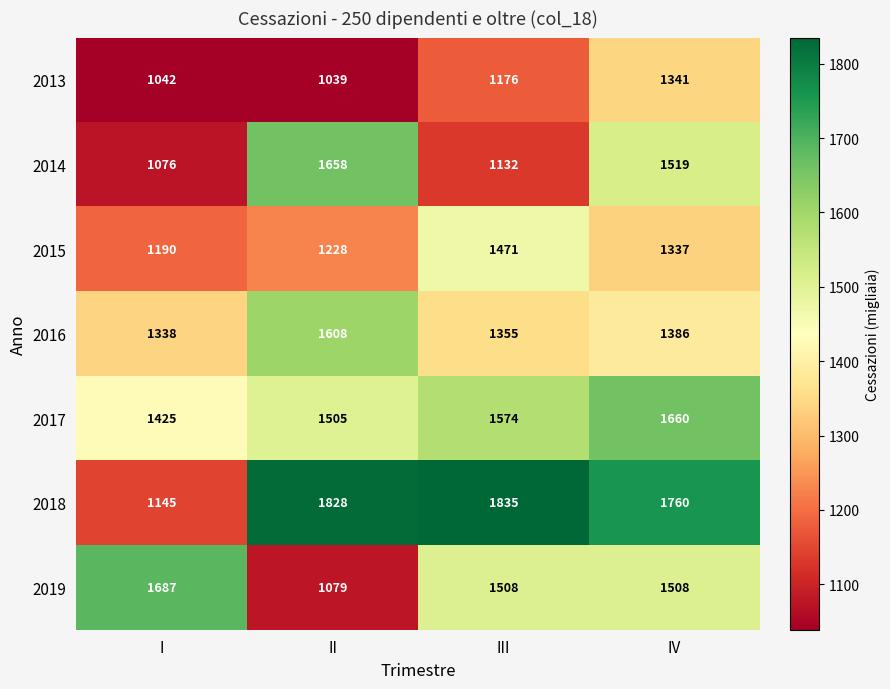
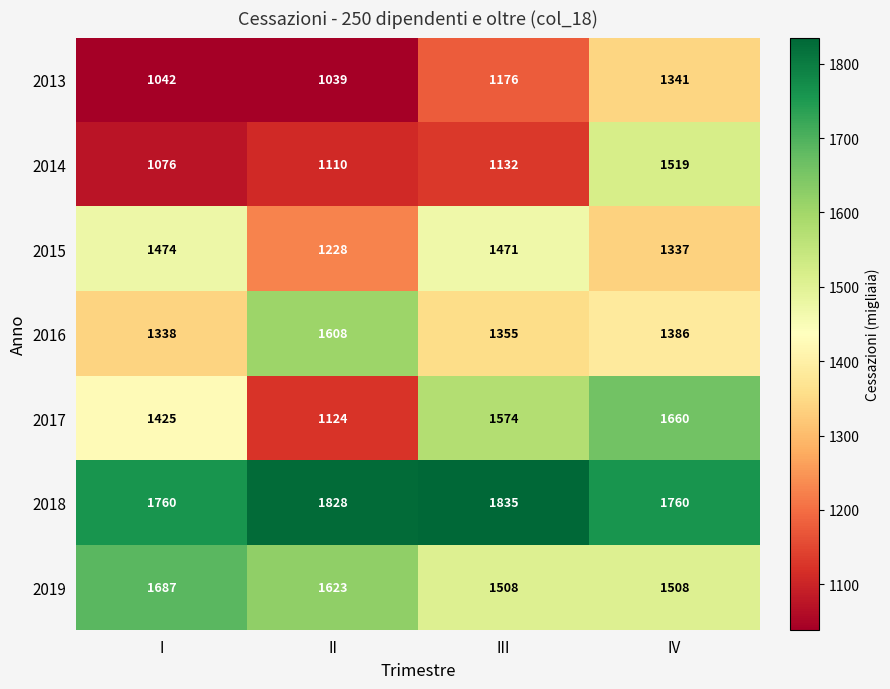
  {
    "2013": {
      "I": 1042,
      "II": 1039,
      "III": 1176,
      "IV": 1341
    },
    "2014": {
      "I": 1076,
-     "II": 1658,
+     "II": 1110,
      "III": 1132,
      "IV": 1519
    },
    "2015": {
-     "I": 1190,
+     "I": 1474,
      "II": 1228,
      "III": 1471,
      "IV": 1337
    },
    "2016": {
      "I": 1338,
      "II": 1608,
      "III": 1355,
      "IV": 1386
    },
    "2017": {
      "I": 1425,
-     "II": 1505,
+     "II": 1124,
      "III": 1574,
      "IV": 1660
    },
    "2018": {
-     "I": 1145,
+     "I": 1760,
      "II": 1828,
      "III": 1835,
      "IV": 1760
    },
    "2019": {
      "I": 1687,
-     "II": 1079,
+     "II": 1623,
      "III": 1508,
      "IV": 1508
    }
  }
